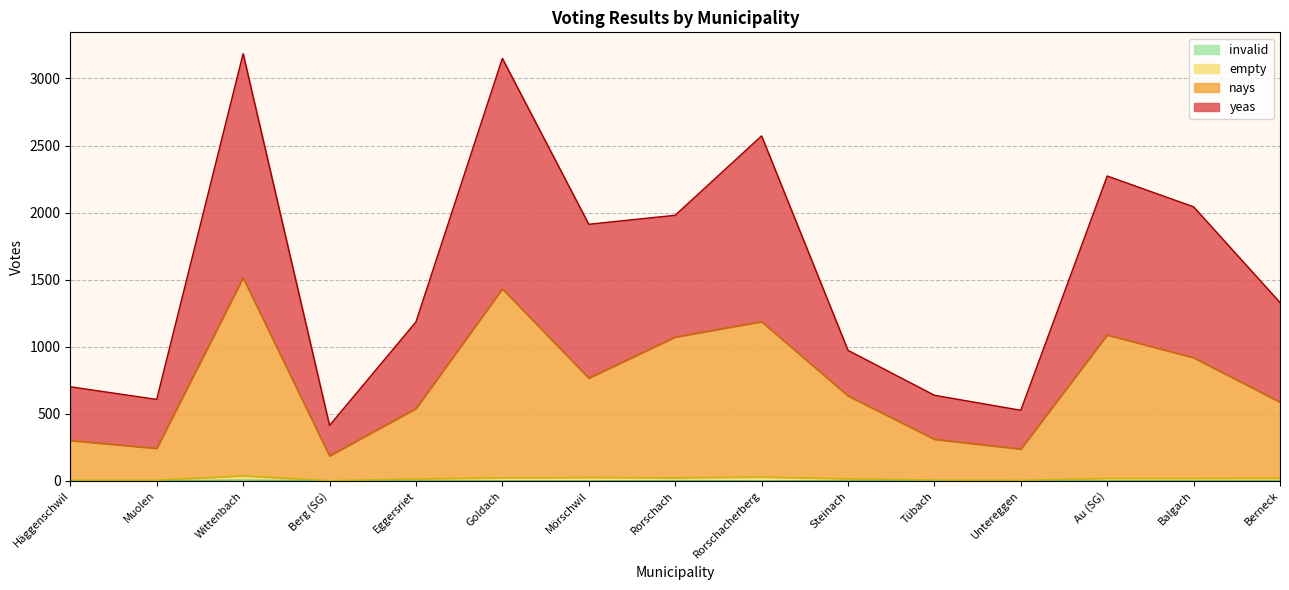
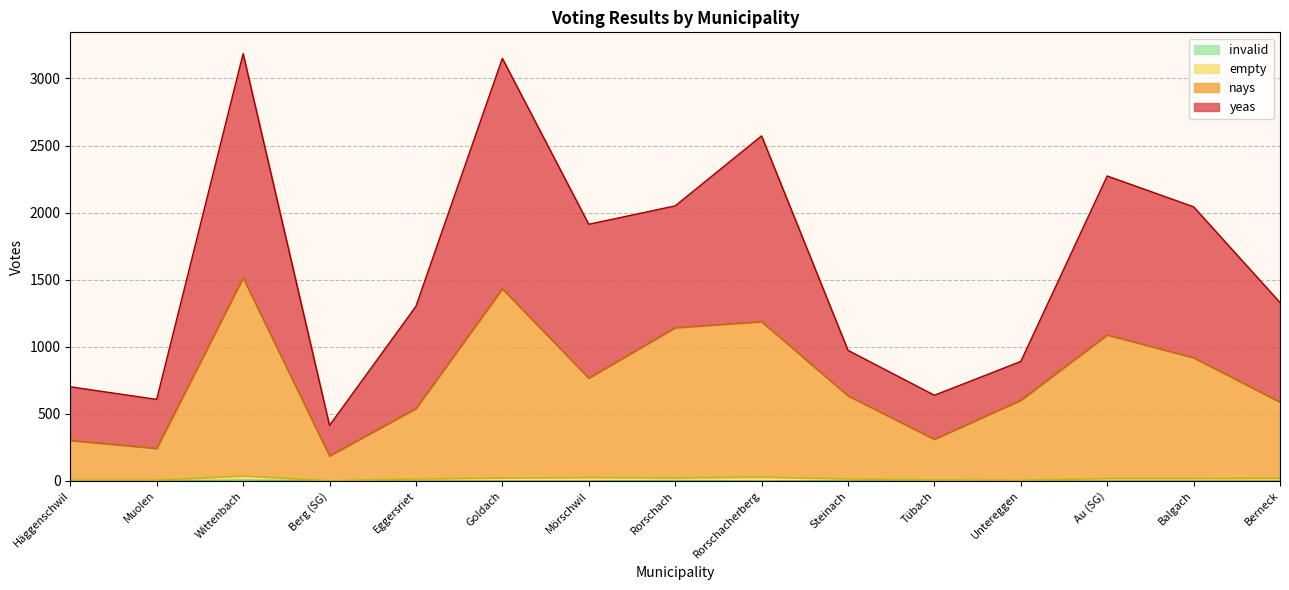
  {
    "invalid": {
      "Wittenbach": 10,
      "Goldach": 0,
      "Mörschwil": 0,
      "Rorschach": 0,
      "Rorschacherberg": 0
    },
    "empty": {
      "Wittenbach": 30,
      "Goldach": 20,
      "Mörschwil": 30,
      "Rorschach": 20,
      "Rorschacherberg": 30
    },
    "nays": {
      "Häggenschwil": 300,
      "Muolen": 240,
      "Wittenbach": 1480,
      "Berg (SG)": 190,
      "Eggersriet": 530,
      "Goldach": 1410,
      "Mörschwil": 740,
-     "Rorschach": 1050,
+     "Rorschach": 1120,
      "Rorschacherberg": 1160,
      "Steinach": 620,
      "Tübach": 300,
-     "Untereggen": 230,
+     "Untereggen": 600,
      "Au (SG)": 1070,
      "Balgach": 900,
      "Berneck": 570
    },
    "yeas": {
      "Häggenschwil": 400,
      "Muolen": 370,
      "Wittenbach": 1670,
      "Berg (SG)": 230,
-     "Eggersriet": 650,
+     "Eggersriet": 760,
      "Goldach": 1720,
      "Mörschwil": 1150,
      "Rorschach": 910,
      "Rorschacherberg": 1390,
      "Steinach": 340,
      "Tübach": 330,
      "Untereggen": 290,
      "Au (SG)": 1190,
      "Balgach": 1130,
      "Berneck": 740
    }
  }
